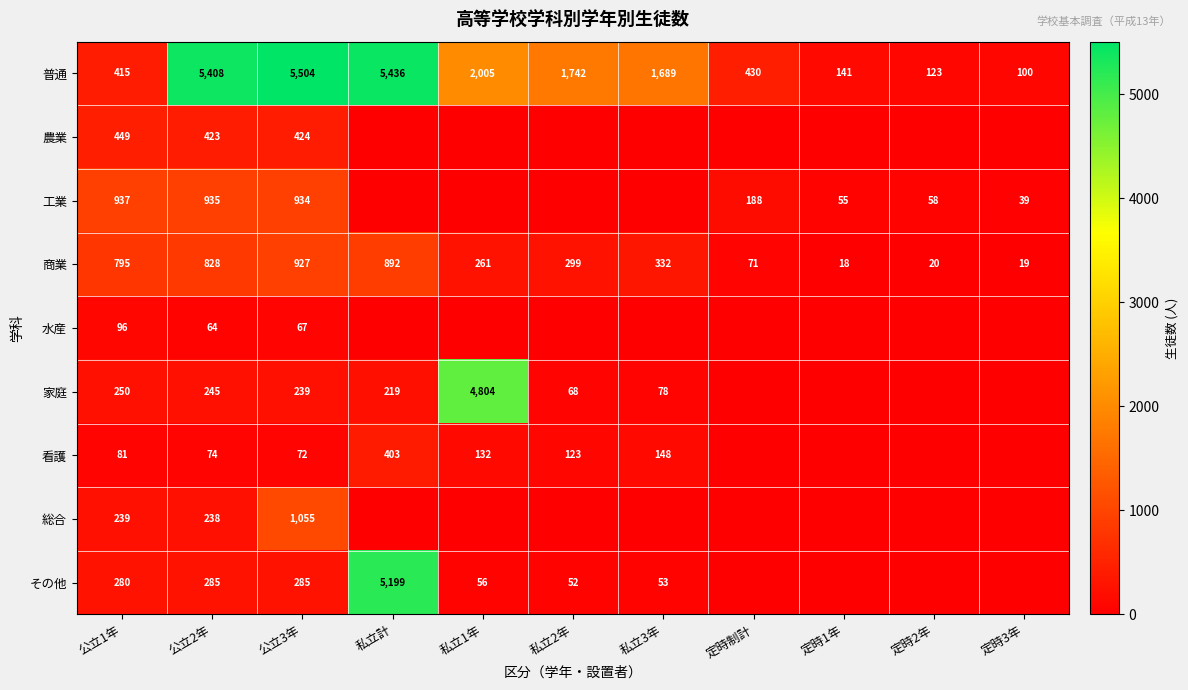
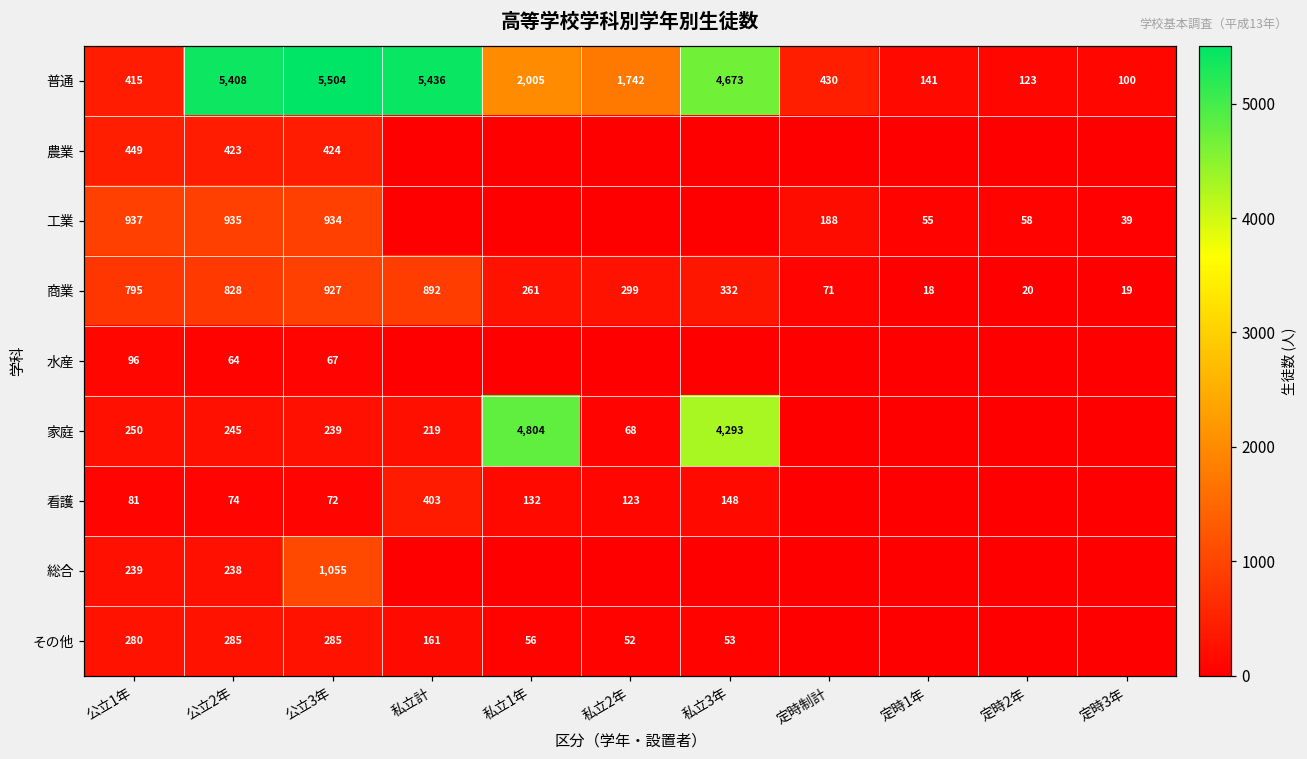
  {
    "普通": {
      "公立1年": "415",
      "公立2年": "5,408",
      "公立3年": "5,504",
      "私立計": "5,436",
      "私立1年": "2,005",
      "私立2年": "1,742",
-     "私立3年": "1,689",
+     "私立3年": "4,673",
      "定時制計": "430",
      "定時1年": "141",
      "定時2年": "123",
      "定時3年": "100"
    },
    "農業": {
      "公立1年": "449",
      "公立2年": "423",
      "公立3年": "424"
    },
    "工業": {
      "公立1年": "937",
      "公立2年": "935",
      "公立3年": "934",
      "定時制計": "188",
      "定時1年": "55",
      "定時2年": "58",
      "定時3年": "39"
    },
    "商業": {
      "公立1年": "795",
      "公立2年": "828",
      "公立3年": "927",
      "私立計": "892",
      "私立1年": "261",
      "私立2年": "299",
      "私立3年": "332",
      "定時制計": "71",
      "定時1年": "18",
      "定時2年": "20",
      "定時3年": "19"
    },
    "水産": {
      "公立1年": "96",
      "公立2年": "64",
      "公立3年": "67"
    },
    "家庭": {
      "公立1年": "250",
      "公立2年": "245",
      "公立3年": "239",
      "私立計": "219",
      "私立1年": "4,804",
      "私立2年": "68",
-     "私立3年": "78"
+     "私立3年": "4,293"
    },
    "看護": {
      "公立1年": "81",
      "公立2年": "74",
      "公立3年": "72",
      "私立計": "403",
      "私立1年": "132",
      "私立2年": "123",
      "私立3年": "148"
    },
    "総合": {
      "公立1年": "239",
      "公立2年": "238",
      "公立3年": "1,055"
    },
    "その他": {
      "公立1年": "280",
      "公立2年": "285",
      "公立3年": "285",
-     "私立計": "5,199",
+     "私立計": "161",
      "私立1年": "56",
      "私立2年": "52",
      "私立3年": "53"
    }
  }
